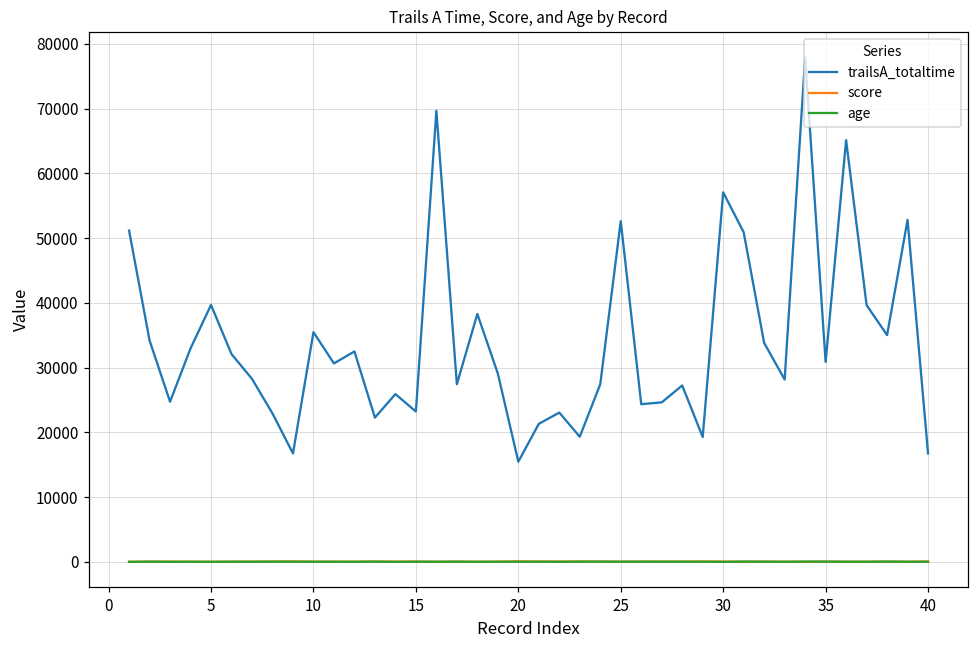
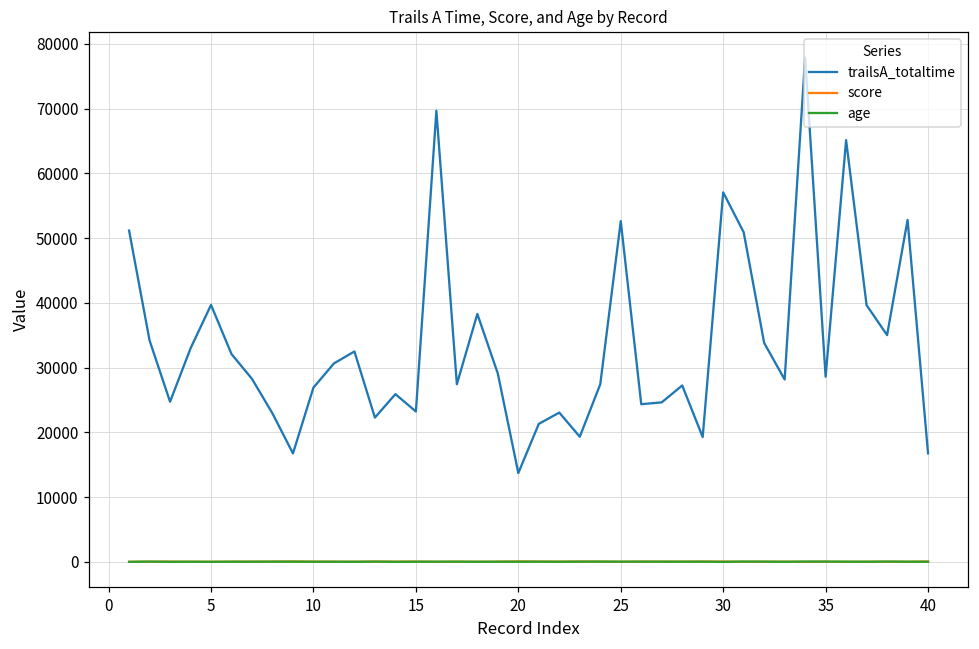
  {
    "trailsA_totaltime": {
      "5": 40000,
-     "10": 35000,
+     "10": 27000,
      "15": 23000,
-     "20": 15000,
+     "20": 14000,
      "25": 53000,
      "30": 57000,
-     "35": 31000,
+     "35": 29000,
      "40": 17000
    }
  }
